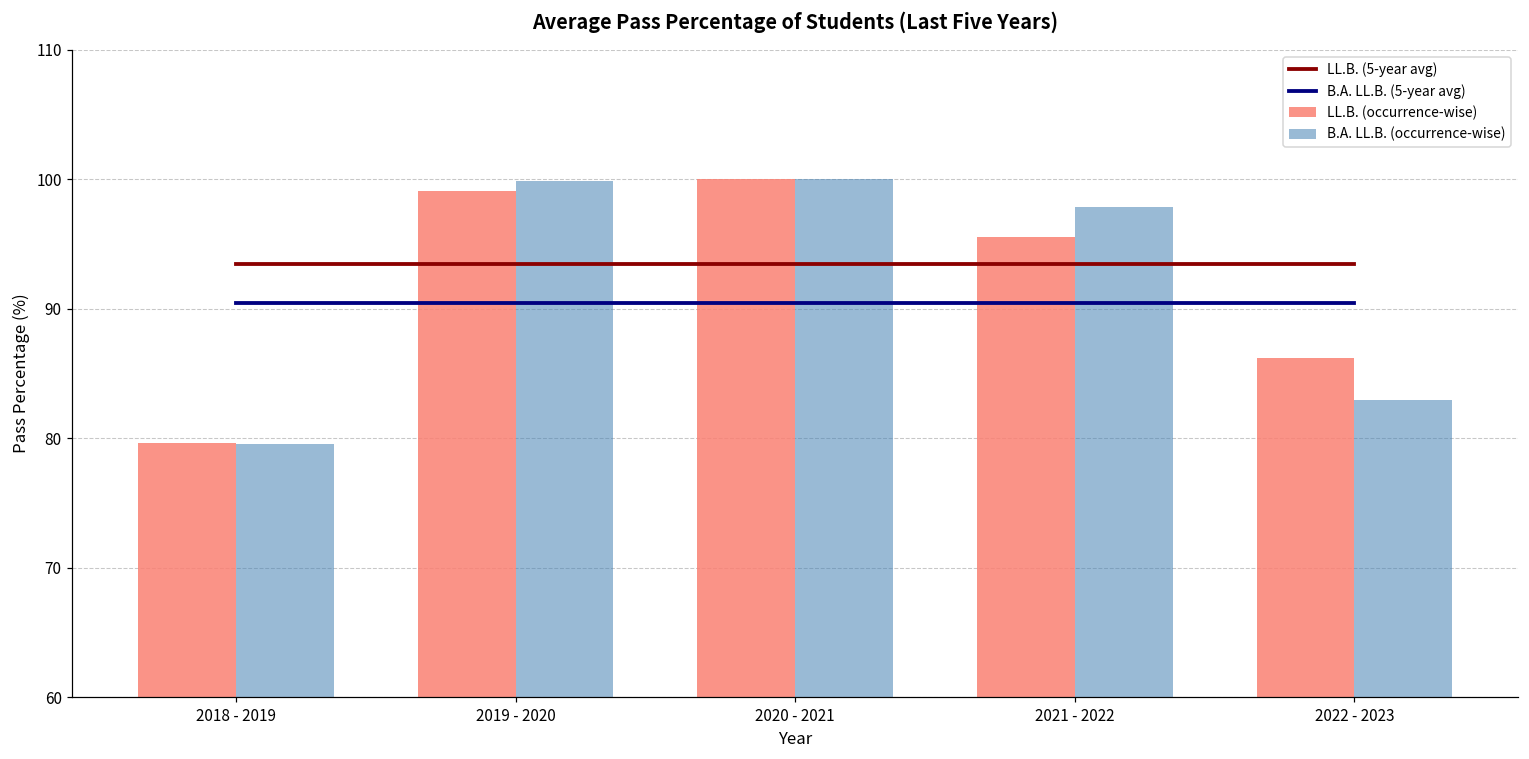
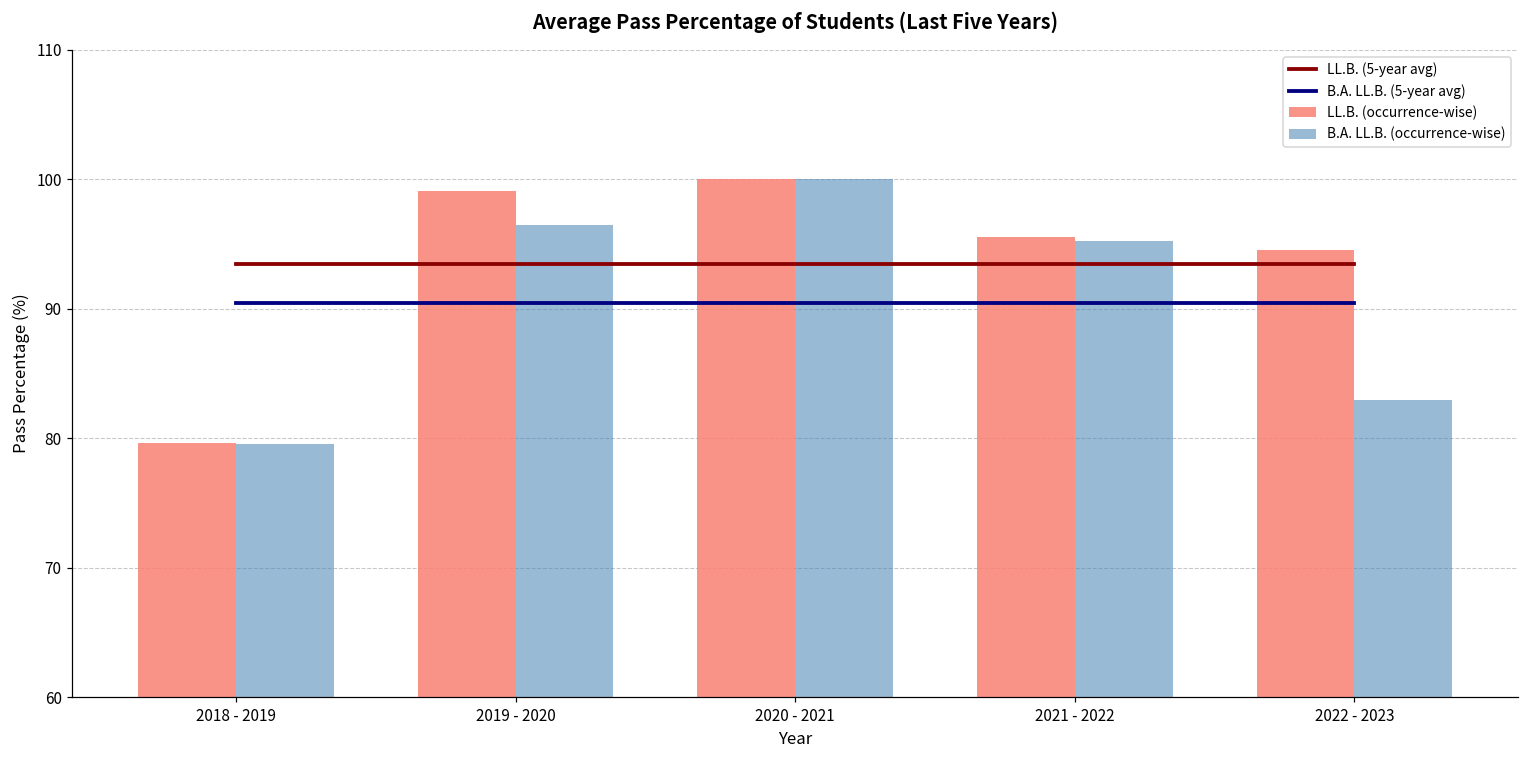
  {
    "LL.B. (occurrence-wise)": {
      "2018 - 2019": 79.6,
      "2019 - 2020": 99.1,
      "2020 - 2021": 100.0,
      "2021 - 2022": 95.6,
-     "2022 - 2023": 86.2
+     "2022 - 2023": 94.5
    },
    "LL.B. (5-year avg)": {
      "2018 - 2019": 93.4,
      "2019 - 2020": 93.4,
      "2020 - 2021": 93.4,
      "2021 - 2022": 93.4,
      "2022 - 2023": 93.4
    },
    "B.A. LL.B. (5-year avg)": {
      "2018 - 2019": 90.5,
      "2019 - 2020": 90.5,
      "2020 - 2021": 90.5,
      "2021 - 2022": 90.5,
      "2022 - 2023": 90.5
    },
    "B.A. LL.B. (occurrence-wise)": {
      "2018 - 2019": 79.5,
-     "2019 - 2020": 99.9,
+     "2019 - 2020": 96.5,
      "2020 - 2021": 100.0,
-     "2021 - 2022": 97.9,
+     "2021 - 2022": 95.2,
      "2022 - 2023": 83.0
    }
  }
